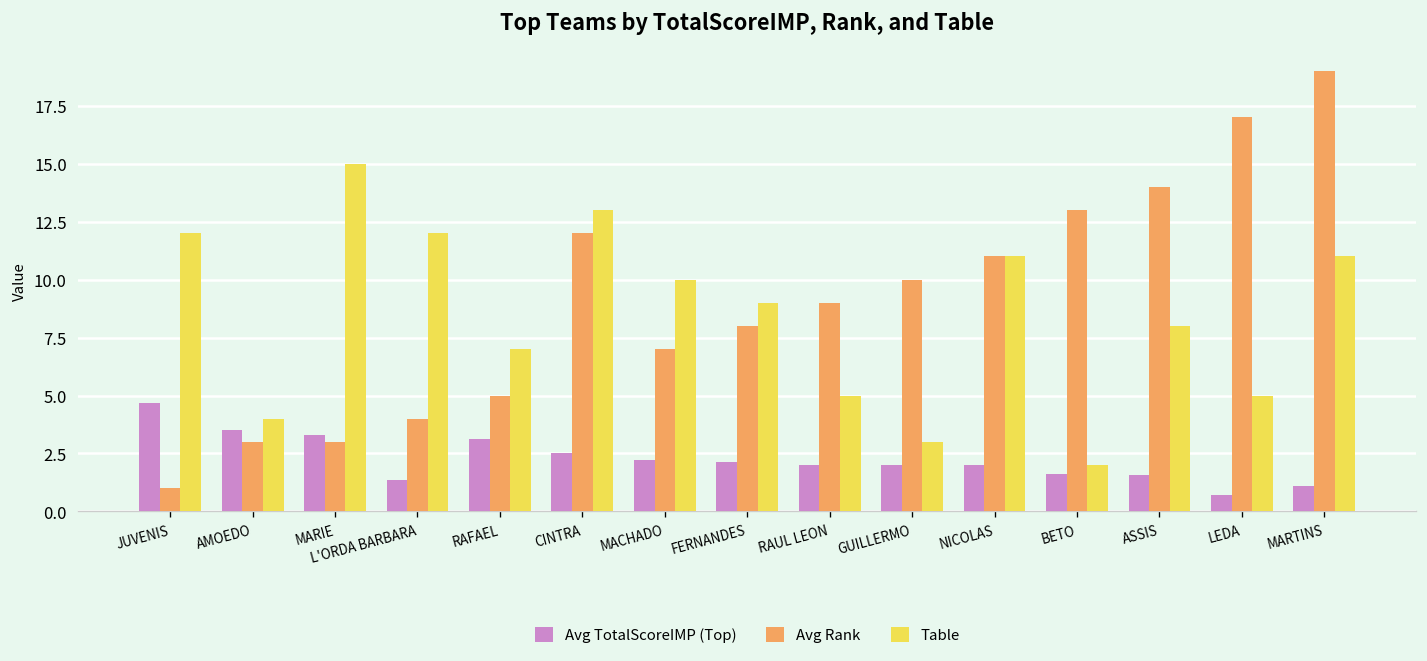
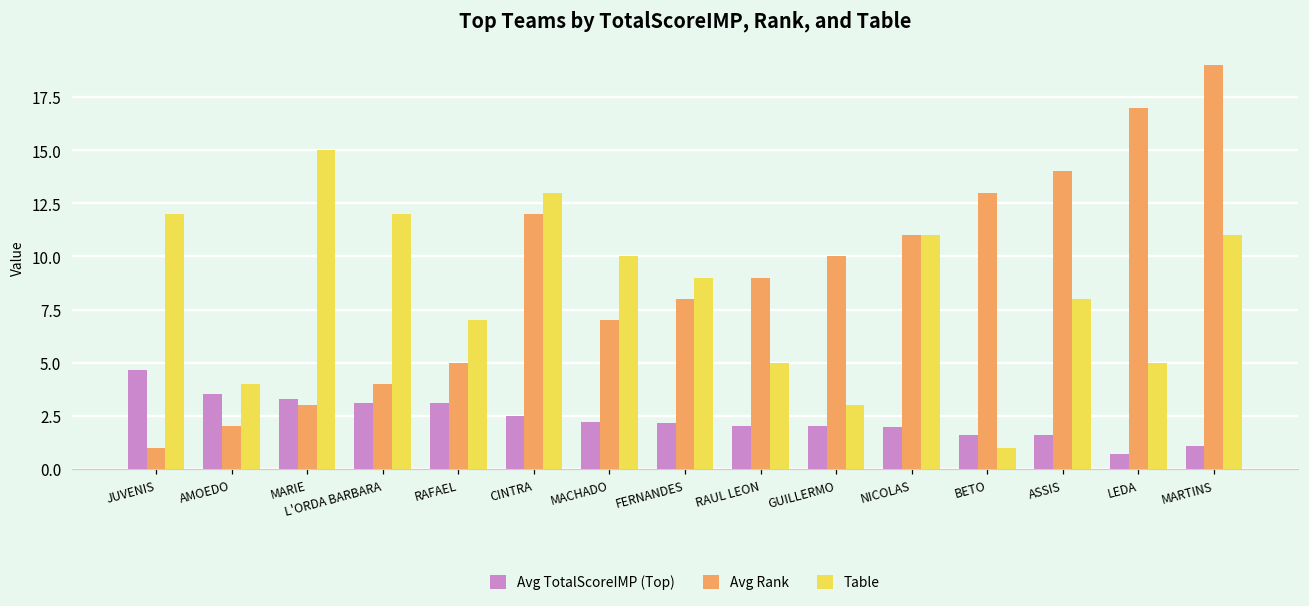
  {
    "Avg TotalScoreIMP (Top)": {
      "JUVENIS": 4.7,
      "AMOEDO": 3.5,
      "MARIE": 3.3,
-     "L'ORDA BARBARA": 1.4,
+     "L'ORDA BARBARA": 3.1,
      "RAFAEL": 3.1,
      "CINTRA": 2.5,
      "MACHADO": 2.2,
      "FERNANDES": 2.1,
      "RAUL LEON": 2.0,
      "GUILLERMO": 2.0,
      "NICOLAS": 2.0,
      "BETO": 1.6,
      "ASSIS": 1.6,
      "LEDA": 0.7,
      "MARTINS": 1.1
    },
    "Avg Rank": {
      "JUVENIS": 1,
-     "AMOEDO": 3,
+     "AMOEDO": 2,
      "MARIE": 3,
      "L'ORDA BARBARA": 4,
      "RAFAEL": 5,
      "CINTRA": 12,
      "MACHADO": 7,
      "FERNANDES": 8,
      "RAUL LEON": 9,
      "GUILLERMO": 10,
      "NICOLAS": 11,
      "BETO": 13,
      "ASSIS": 14,
      "LEDA": 17,
      "MARTINS": 19
    },
    "Table": {
      "JUVENIS": 12,
      "AMOEDO": 4,
      "MARIE": 15,
      "L'ORDA BARBARA": 12,
      "RAFAEL": 7,
      "CINTRA": 13,
      "MACHADO": 10,
      "FERNANDES": 9,
      "RAUL LEON": 5,
      "GUILLERMO": 3,
      "NICOLAS": 11,
-     "BETO": 2,
+     "BETO": 1,
      "ASSIS": 8,
      "LEDA": 5,
      "MARTINS": 11
    }
  }
